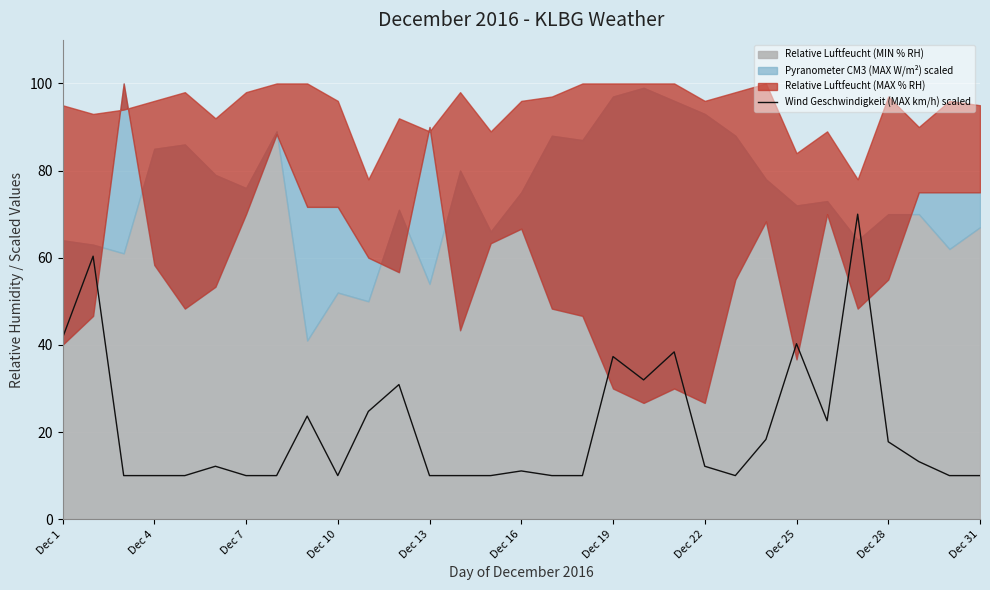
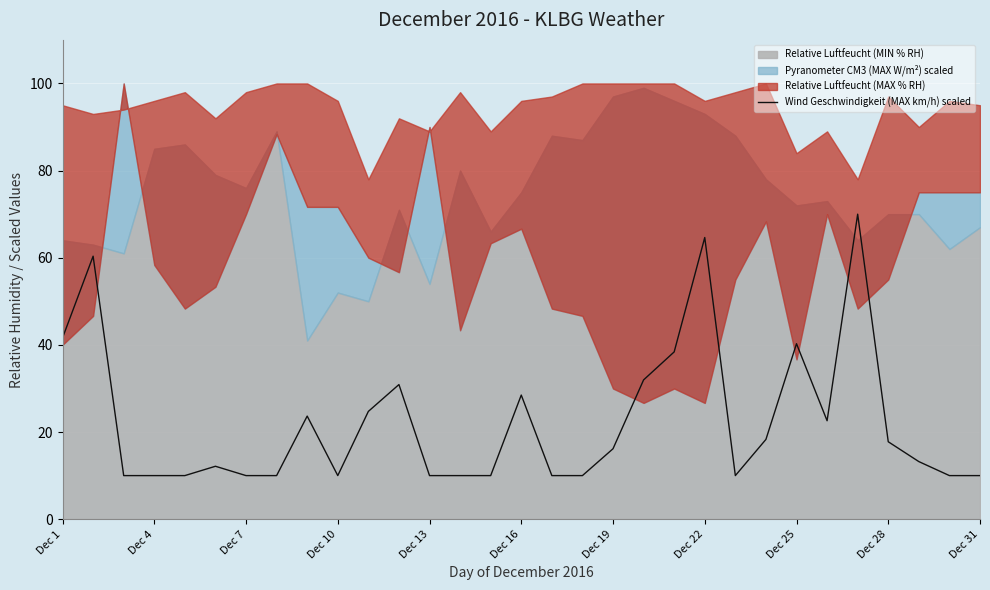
  {
    "Wind Geschwindigkeit (MAX km/h) scaled": {
      "Dec 1": 42,
      "Dec 4": 10,
      "Dec 7": 10,
      "Dec 10": 10,
      "Dec 13": 10,
-     "Dec 16": 11,
-     "Dec 19": 37,
-     "Dec 22": 12,
+     "Dec 16": 28,
+     "Dec 19": 16,
+     "Dec 22": 65,
      "Dec 25": 40,
      "Dec 28": 18,
      "Dec 31": 10
    }
  }
